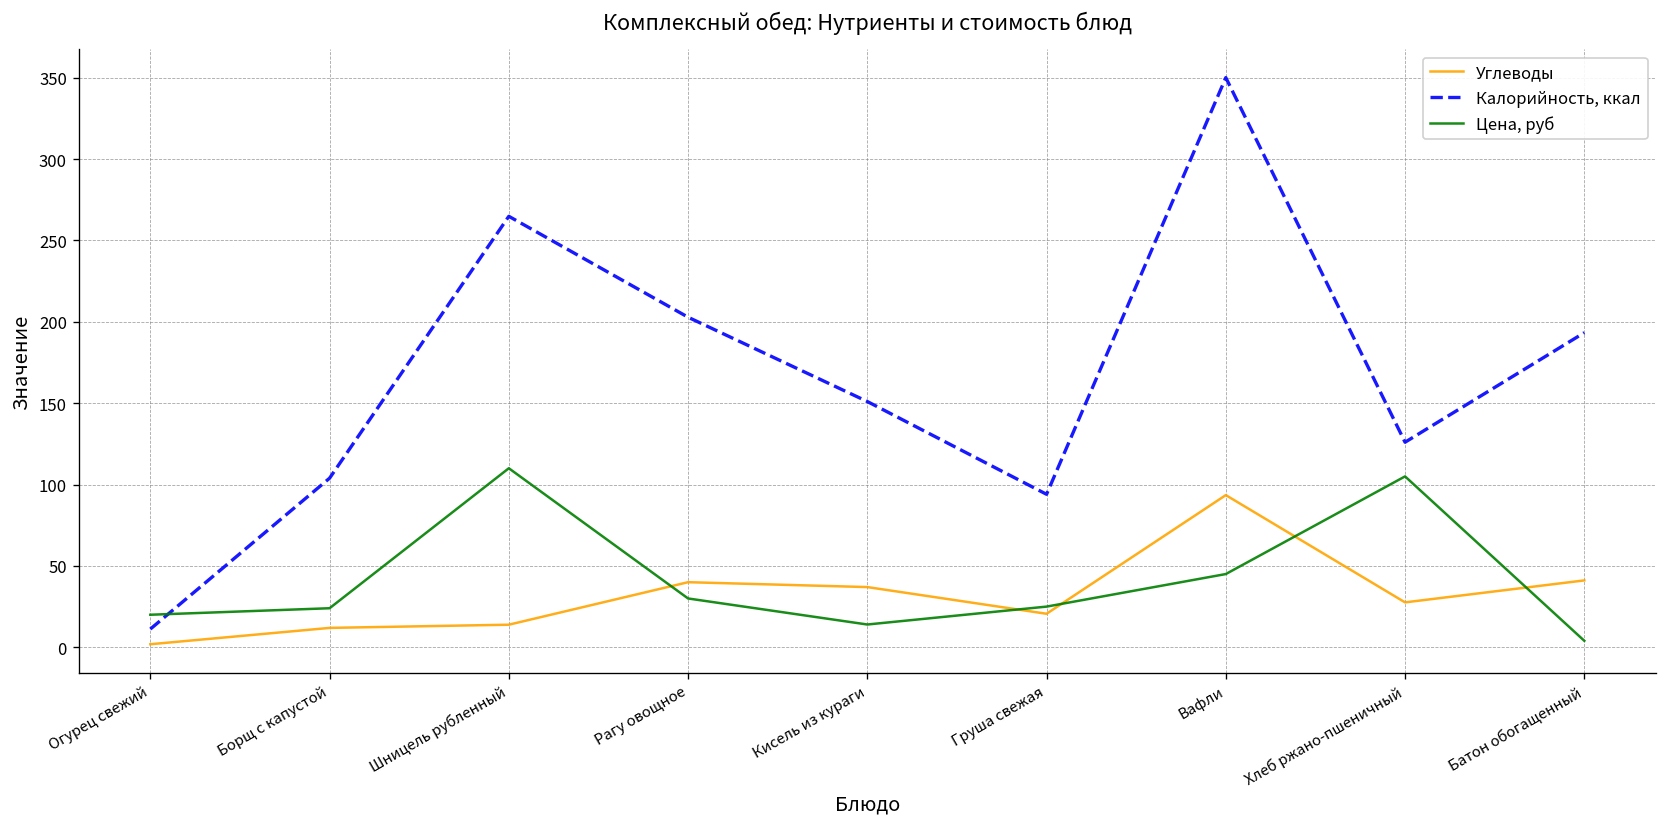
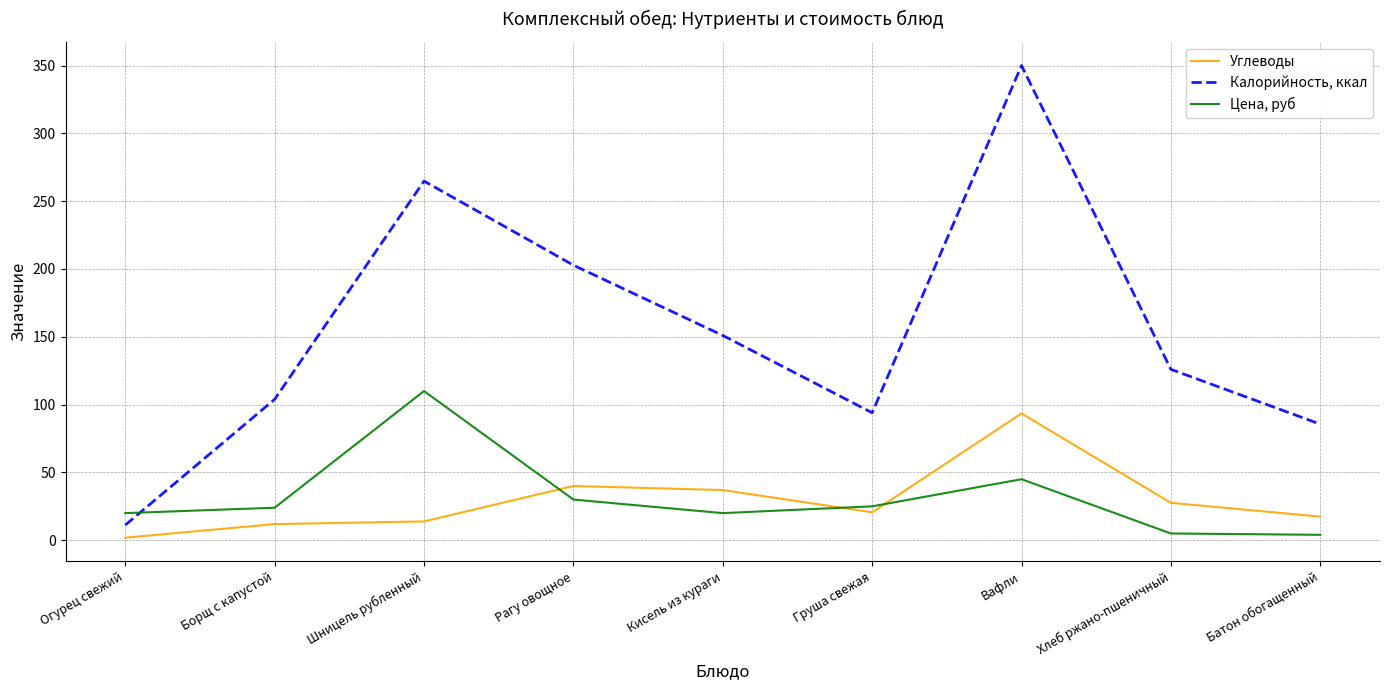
  {
    "Углеводы": {
      "Огурец свежий": 2,
      "Борщ с капустой": 12,
      "Шницель рубленный": 14,
      "Рагу овощное": 40,
      "Кисель из кураги": 37,
      "Груша свежая": 21,
      "Вафли": 94,
      "Хлеб ржано-пшеничный": 28,
-     "Батон обогащенный": 41
+     "Батон обогащенный": 17
    },
    "Калорийность, ккал": {
      "Огурец свежий": 11,
      "Борщ с капустой": 104,
      "Шницель рубленный": 265,
      "Рагу овощное": 203,
      "Кисель из кураги": 151,
      "Груша свежая": 94,
      "Вафли": 350,
      "Хлеб ржано-пшеничный": 126,
-     "Батон обогащенный": 193
+     "Батон обогащенный": 86
    },
    "Цена, руб": {
      "Огурец свежий": 20,
      "Борщ с капустой": 24,
      "Шницель рубленный": 110,
      "Рагу овощное": 30,
-     "Кисель из кураги": 14,
+     "Кисель из кураги": 20,
      "Груша свежая": 25,
      "Вафли": 45,
-     "Хлеб ржано-пшеничный": 105,
+     "Хлеб ржано-пшеничный": 5,
      "Батон обогащенный": 4
    }
  }
